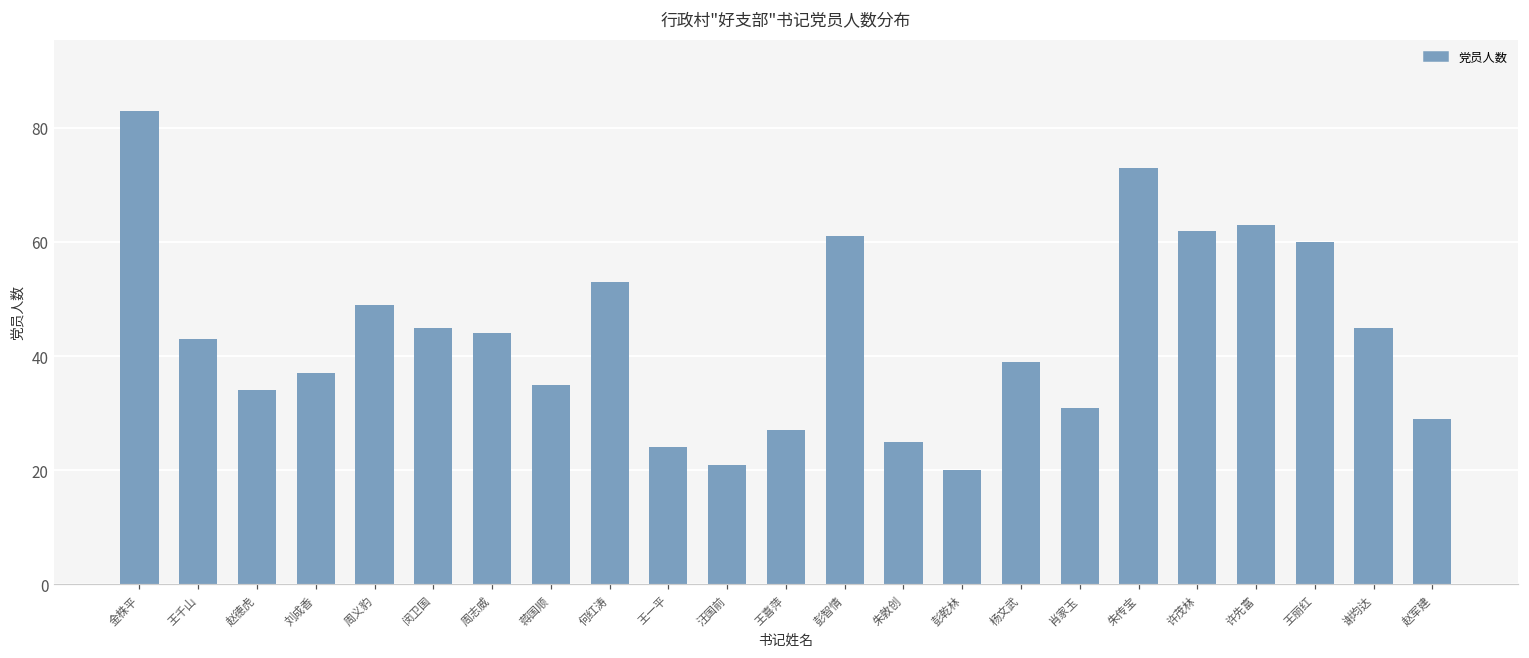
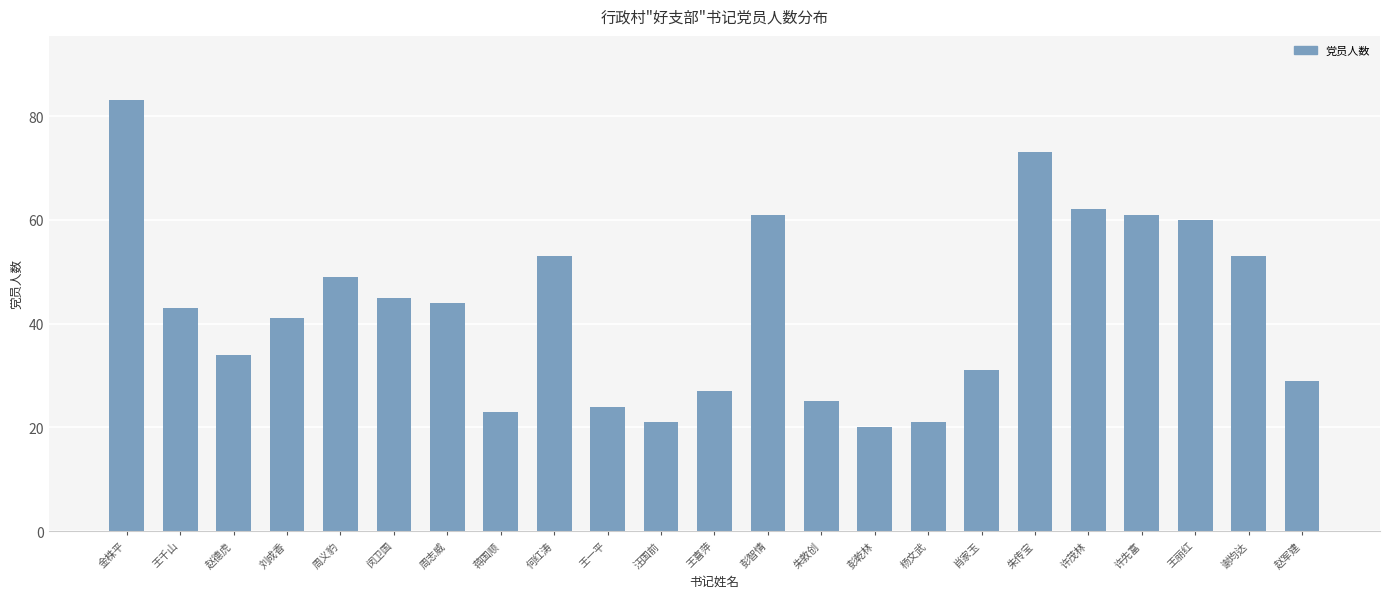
  {
    "金株平": 83,
    "王千山": 43,
    "赵德虎": 34,
-   "刘成香": 37,
+   "刘成香": 41,
    "周义豹": 49,
    "闵卫国": 45,
    "周志威": 44,
-   "蒋国顺": 35,
+   "蒋国顺": 23,
    "何红涛": 53,
    "王一平": 24,
    "汪国前": 21,
    "王喜萍": 27,
    "彭智情": 61,
    "朱敦创": 25,
    "彭乾林": 20,
-   "杨文武": 39,
+   "杨文武": 21,
    "肖家玉": 31,
    "朱传宝": 73,
    "许茂林": 62,
-   "许先富": 63,
+   "许先富": 61,
    "王丽红": 60,
-   "谢均达": 45,
+   "谢均达": 53,
    "赵军建": 29
  }
